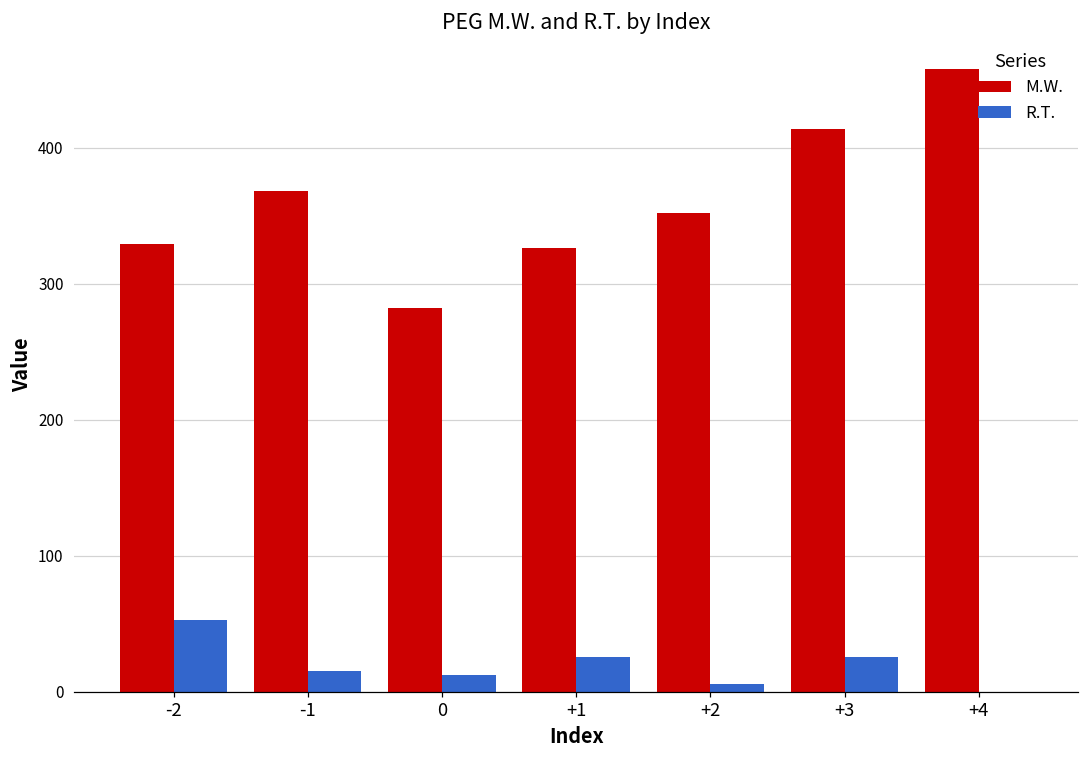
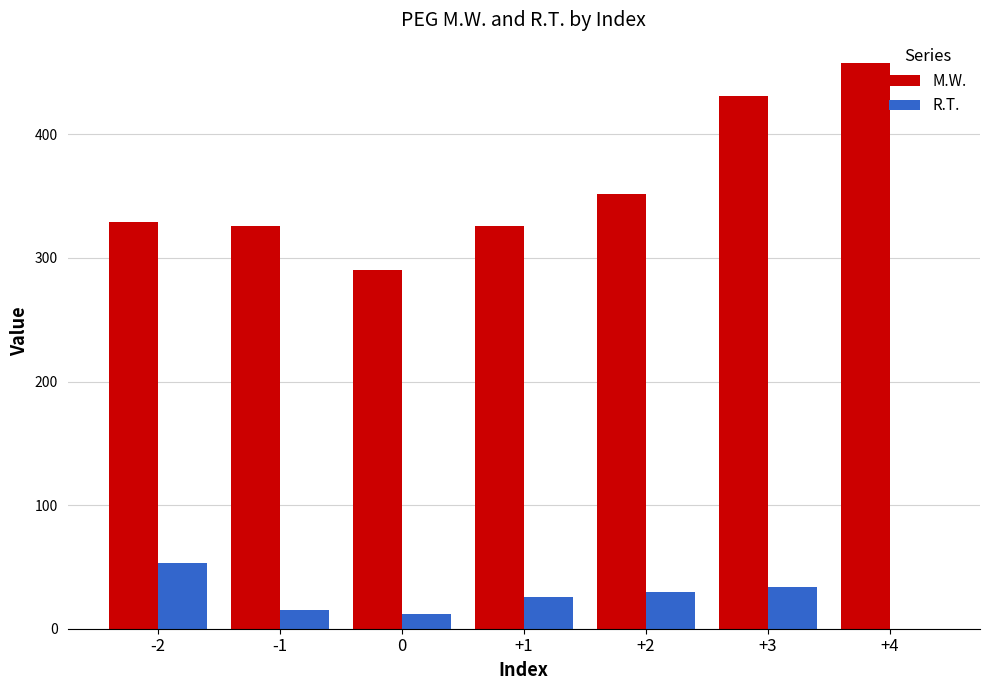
  {
    "M.W.": {
      "-2": 329,
-     "-1": 368,
-     "0": 282,
+     "-1": 326,
+     "0": 290,
      "+1": 326,
      "+2": 352,
-     "+3": 414,
+     "+3": 431,
      "+4": 458
    },
    "R.T.": {
      "-2": 53,
      "-1": 15,
      "0": 12,
      "+1": 25,
-     "+2": 5,
-     "+3": 26,
+     "+2": 30,
+     "+3": 33,
      "+4": 0
    }
  }
